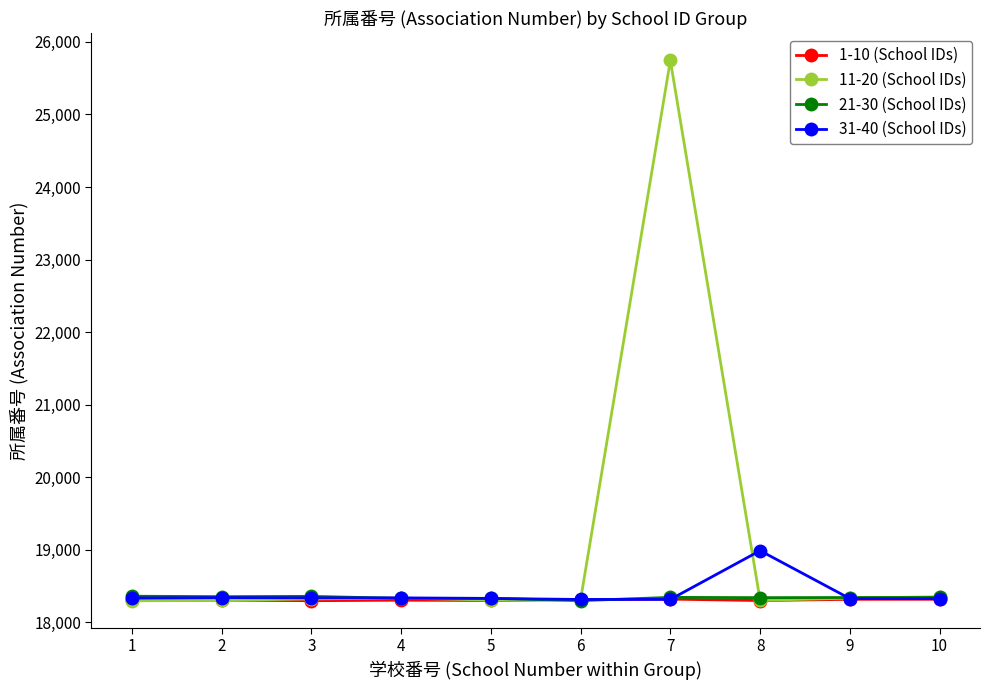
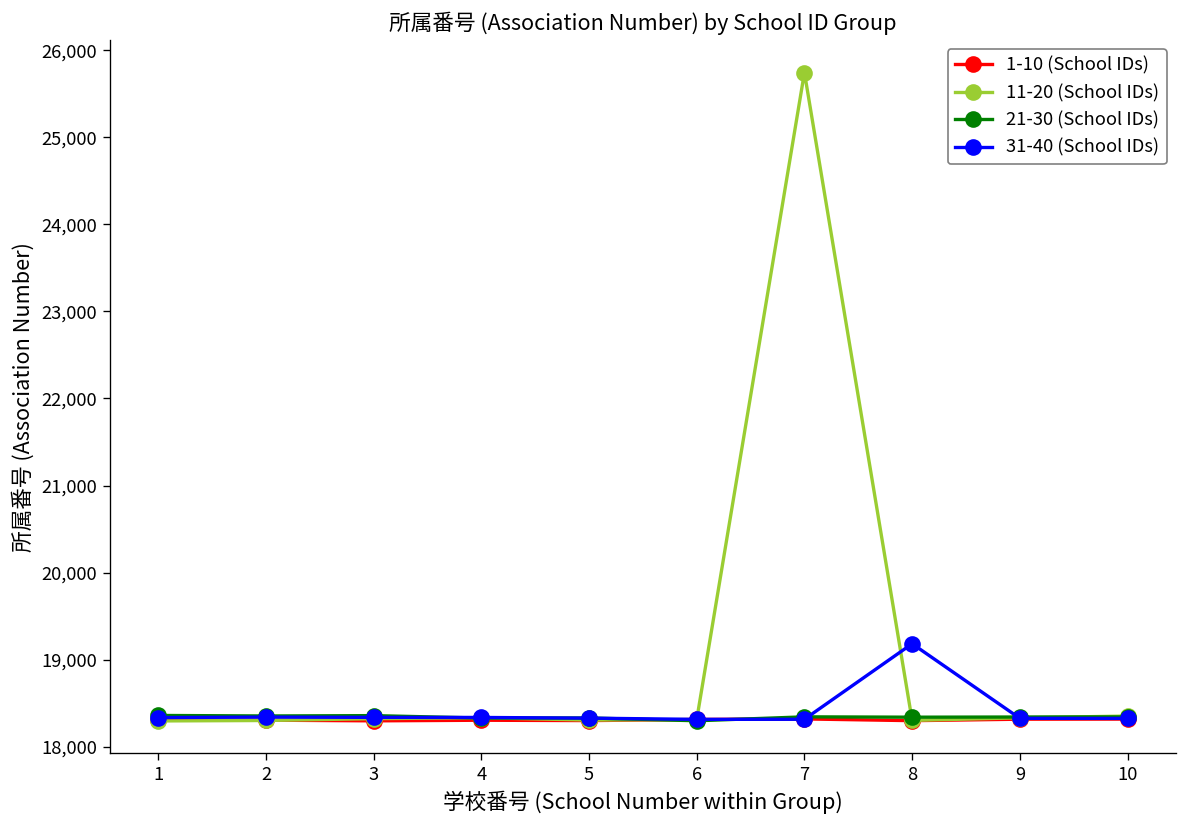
  {
    "11-20 (School IDs)": {
      "7": "25,700"
    },
    "21-30 (School IDs)": {
      "8": "18,300"
    },
    "31-40 (School IDs)": {
-     "8": "19,000"
+     "8": "19,200"
    }
  }
